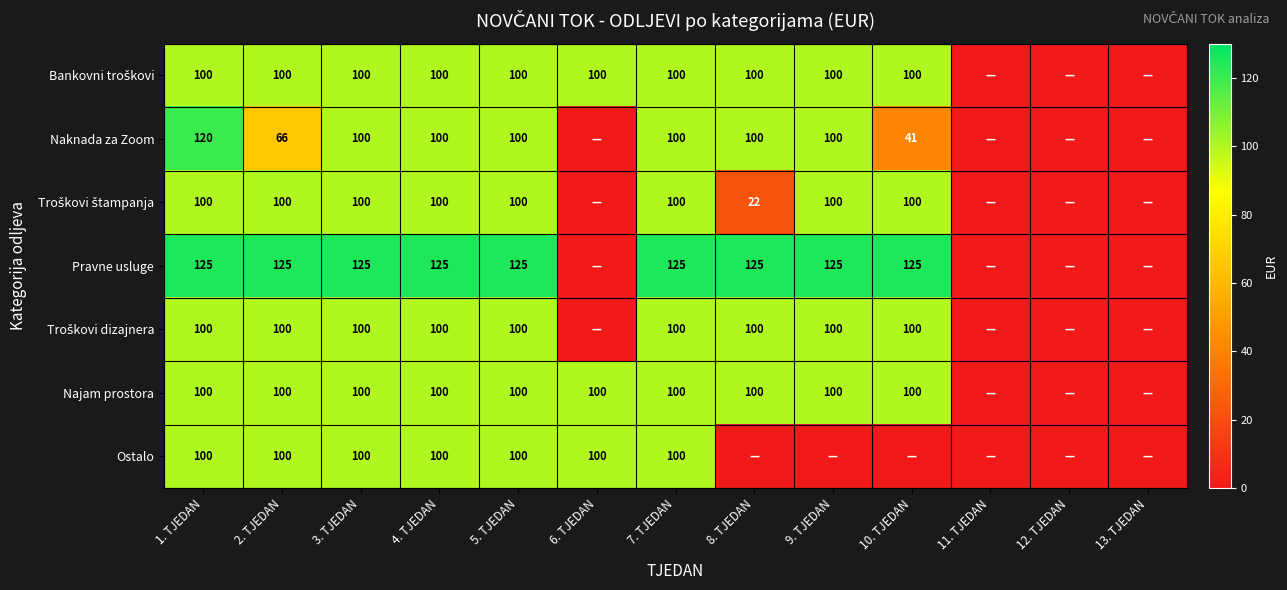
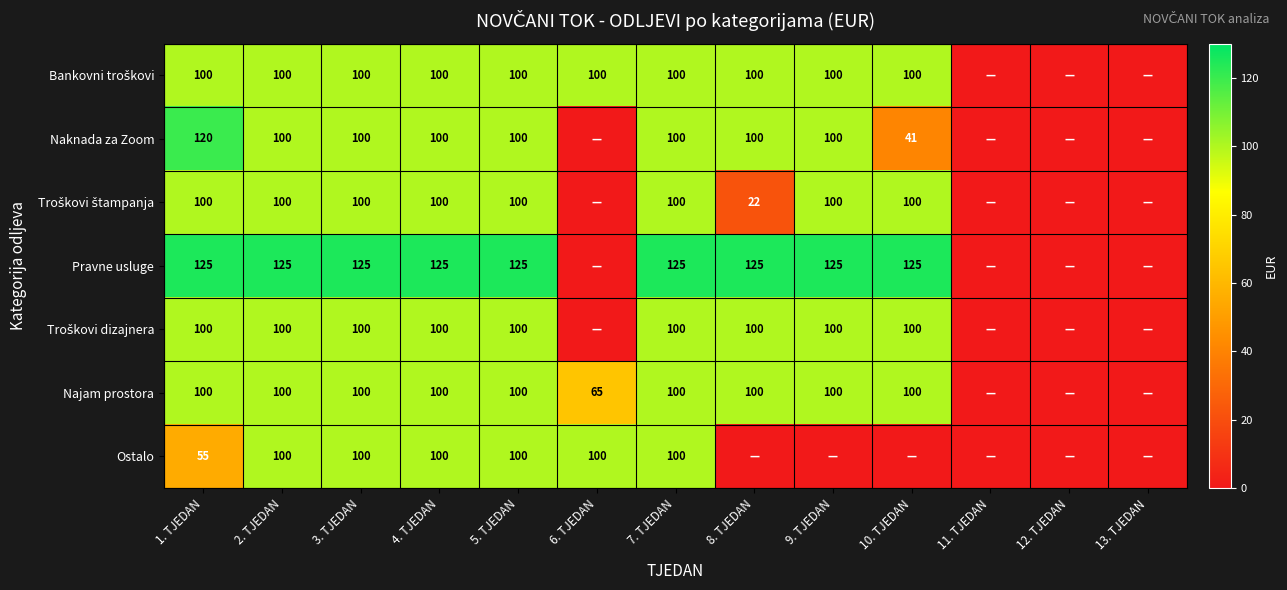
  {
    "Bankovni troškovi": {
      "1. TJEDAN": 100,
      "2. TJEDAN": 100,
      "3. TJEDAN": 100,
      "4. TJEDAN": 100,
      "5. TJEDAN": 100,
      "6. TJEDAN": 100,
      "7. TJEDAN": 100,
      "8. TJEDAN": 100,
      "9. TJEDAN": 100,
      "10. TJEDAN": 100
    },
    "Naknada za Zoom": {
      "1. TJEDAN": 120,
-     "2. TJEDAN": 66,
+     "2. TJEDAN": 100,
      "3. TJEDAN": 100,
      "4. TJEDAN": 100,
      "5. TJEDAN": 100,
      "7. TJEDAN": 100,
      "8. TJEDAN": 100,
      "9. TJEDAN": 100,
      "10. TJEDAN": 41
    },
    "Troškovi štampanja": {
      "1. TJEDAN": 100,
      "2. TJEDAN": 100,
      "3. TJEDAN": 100,
      "4. TJEDAN": 100,
      "5. TJEDAN": 100,
      "7. TJEDAN": 100,
      "8. TJEDAN": 22,
      "9. TJEDAN": 100,
      "10. TJEDAN": 100
    },
    "Pravne usluge": {
      "1. TJEDAN": 125,
      "2. TJEDAN": 125,
      "3. TJEDAN": 125,
      "4. TJEDAN": 125,
      "5. TJEDAN": 125,
      "7. TJEDAN": 125,
      "8. TJEDAN": 125,
      "9. TJEDAN": 125,
      "10. TJEDAN": 125
    },
    "Troškovi dizajnera": {
      "1. TJEDAN": 100,
      "2. TJEDAN": 100,
      "3. TJEDAN": 100,
      "4. TJEDAN": 100,
      "5. TJEDAN": 100,
      "7. TJEDAN": 100,
      "8. TJEDAN": 100,
      "9. TJEDAN": 100,
      "10. TJEDAN": 100
    },
    "Najam prostora": {
      "1. TJEDAN": 100,
      "2. TJEDAN": 100,
      "3. TJEDAN": 100,
      "4. TJEDAN": 100,
      "5. TJEDAN": 100,
-     "6. TJEDAN": 100,
+     "6. TJEDAN": 65,
      "7. TJEDAN": 100,
      "8. TJEDAN": 100,
      "9. TJEDAN": 100,
      "10. TJEDAN": 100
    },
    "Ostalo": {
-     "1. TJEDAN": 100,
+     "1. TJEDAN": 55,
      "2. TJEDAN": 100,
      "3. TJEDAN": 100,
      "4. TJEDAN": 100,
      "5. TJEDAN": 100,
      "6. TJEDAN": 100,
      "7. TJEDAN": 100
    }
  }
